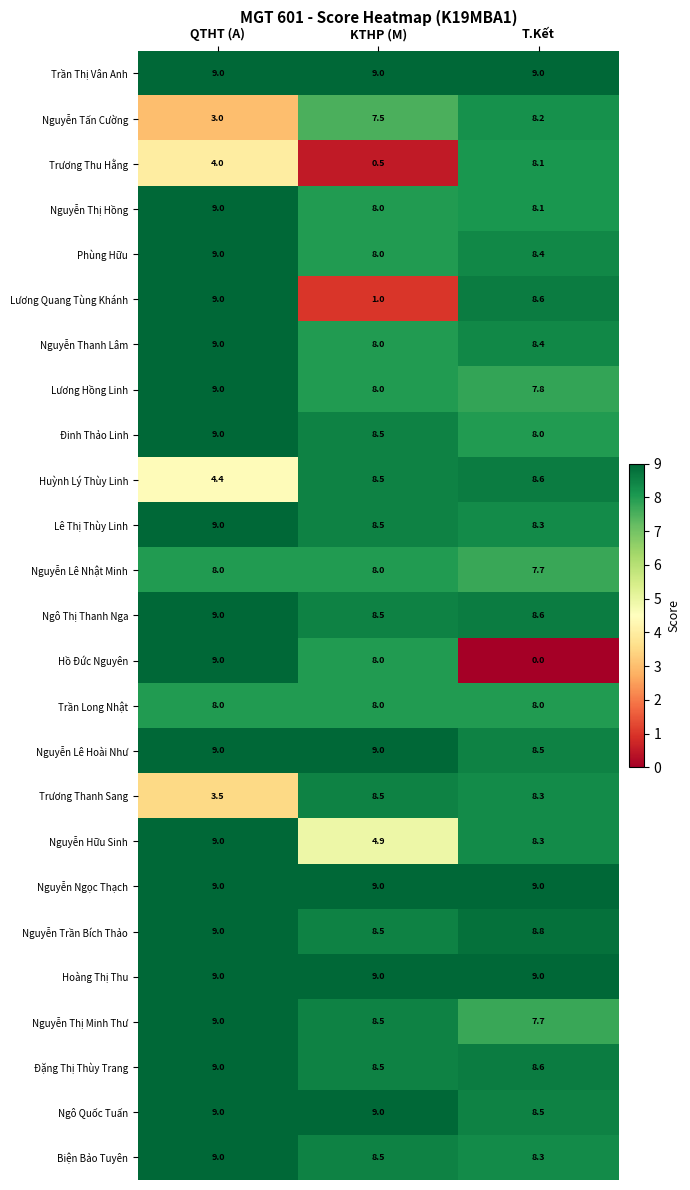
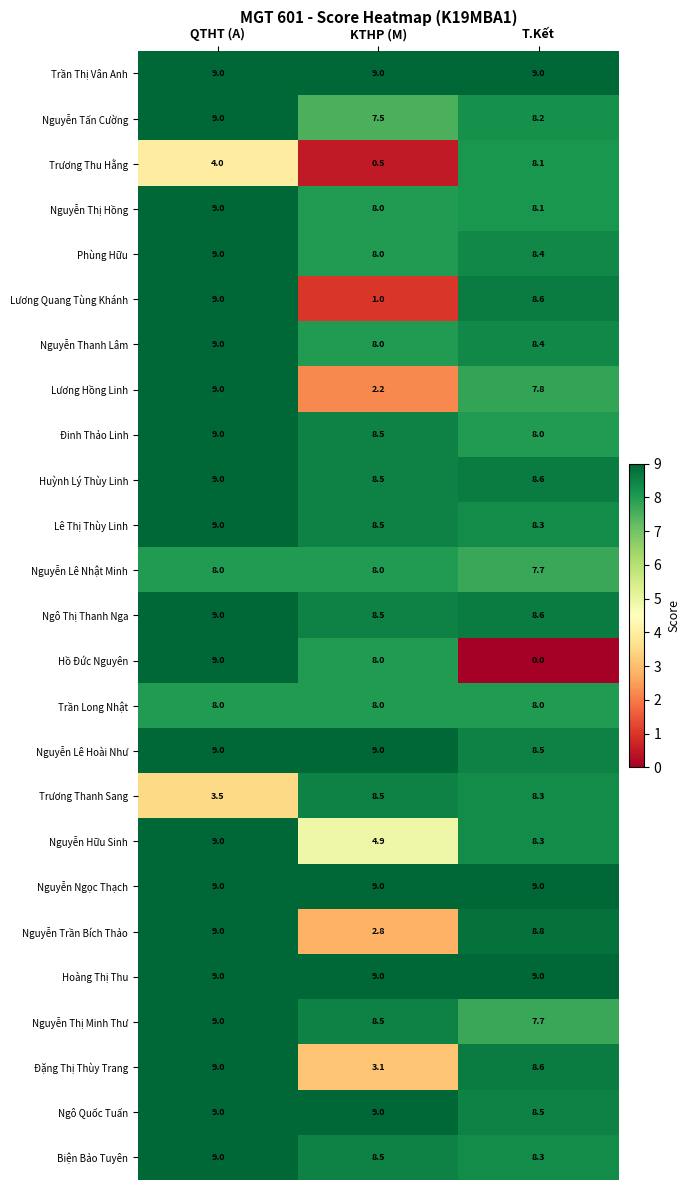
  {
    "Trần Thị Vân Anh": {
      "QTHT (A)": 9.0,
      "KTHP (M)": 9.0,
      "T.Kết": 9.0
    },
    "Nguyễn Tấn Cường": {
-     "QTHT (A)": 3.0,
+     "QTHT (A)": 9.0,
      "KTHP (M)": 7.5,
      "T.Kết": 8.2
    },
    "Trương Thu Hằng": {
      "QTHT (A)": 4.0,
      "KTHP (M)": 0.5,
      "T.Kết": 8.1
    },
    "Nguyễn Thị Hồng": {
      "QTHT (A)": 9.0,
      "KTHP (M)": 8.0,
      "T.Kết": 8.1
    },
    "Phùng Hữu": {
      "QTHT (A)": 9.0,
      "KTHP (M)": 8.0,
      "T.Kết": 8.4
    },
    "Lương Quang Tùng Khánh": {
      "QTHT (A)": 9.0,
      "KTHP (M)": 1.0,
      "T.Kết": 8.6
    },
    "Nguyễn Thanh Lâm": {
      "QTHT (A)": 9.0,
      "KTHP (M)": 8.0,
      "T.Kết": 8.4
    },
    "Lương Hồng Linh": {
      "QTHT (A)": 9.0,
-     "KTHP (M)": 8.0,
+     "KTHP (M)": 2.2,
      "T.Kết": 7.8
    },
    "Đinh Thảo Linh": {
      "QTHT (A)": 9.0,
      "KTHP (M)": 8.5,
      "T.Kết": 8.0
    },
    "Huỳnh Lý Thùy Linh": {
-     "QTHT (A)": 4.4,
+     "QTHT (A)": 9.0,
      "KTHP (M)": 8.5,
      "T.Kết": 8.6
    },
    "Lê Thị Thùy Linh": {
      "QTHT (A)": 9.0,
      "KTHP (M)": 8.5,
      "T.Kết": 8.3
    },
    "Nguyễn Lê Nhật Minh": {
      "QTHT (A)": 8.0,
      "KTHP (M)": 8.0,
      "T.Kết": 7.7
    },
    "Ngô Thị Thanh Nga": {
      "QTHT (A)": 9.0,
      "KTHP (M)": 8.5,
      "T.Kết": 8.6
    },
    "Hồ Đức Nguyên": {
      "QTHT (A)": 9.0,
      "KTHP (M)": 8.0,
      "T.Kết": 0.0
    },
    "Trần Long Nhật": {
      "QTHT (A)": 8.0,
      "KTHP (M)": 8.0,
      "T.Kết": 8.0
    },
    "Nguyễn Lê Hoài Như": {
      "QTHT (A)": 9.0,
      "KTHP (M)": 9.0,
      "T.Kết": 8.5
    },
    "Trương Thanh Sang": {
      "QTHT (A)": 3.5,
      "KTHP (M)": 8.5,
      "T.Kết": 8.3
    },
    "Nguyễn Hữu Sinh": {
      "QTHT (A)": 9.0,
      "KTHP (M)": 4.9,
      "T.Kết": 8.3
    },
    "Nguyễn Ngọc Thạch": {
      "QTHT (A)": 9.0,
      "KTHP (M)": 9.0,
      "T.Kết": 9.0
    },
    "Nguyễn Trần Bích Thảo": {
      "QTHT (A)": 9.0,
-     "KTHP (M)": 8.5,
+     "KTHP (M)": 2.8,
      "T.Kết": 8.8
    },
    "Hoàng Thị Thu": {
      "QTHT (A)": 9.0,
      "KTHP (M)": 9.0,
      "T.Kết": 9.0
    },
    "Nguyễn Thị Minh Thư": {
      "QTHT (A)": 9.0,
      "KTHP (M)": 8.5,
      "T.Kết": 7.7
    },
    "Đặng Thị Thùy Trang": {
      "QTHT (A)": 9.0,
-     "KTHP (M)": 8.5,
+     "KTHP (M)": 3.1,
      "T.Kết": 8.6
    },
    "Ngô Quốc Tuấn": {
      "QTHT (A)": 9.0,
      "KTHP (M)": 9.0,
      "T.Kết": 8.5
    },
    "Biện Bảo Tuyên": {
      "QTHT (A)": 9.0,
      "KTHP (M)": 8.5,
      "T.Kết": 8.3
    }
  }
